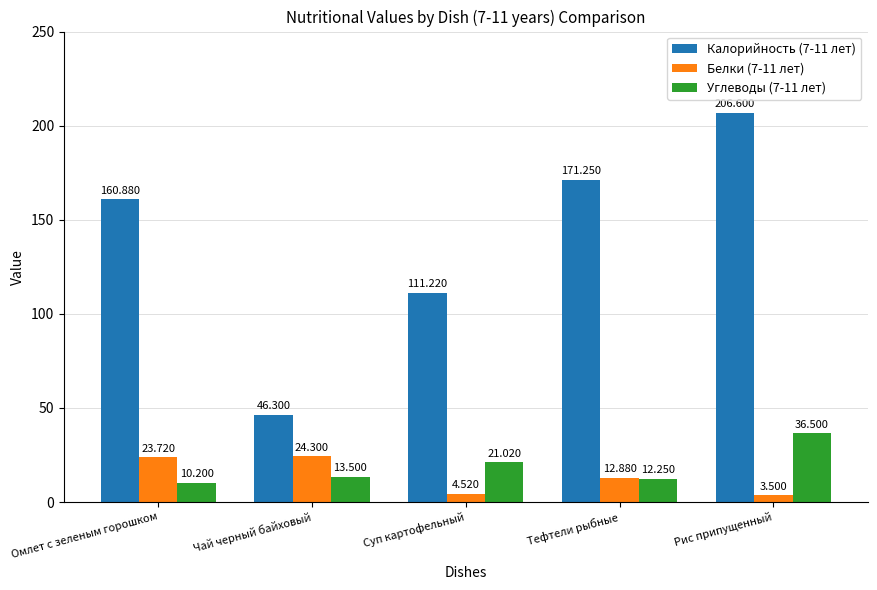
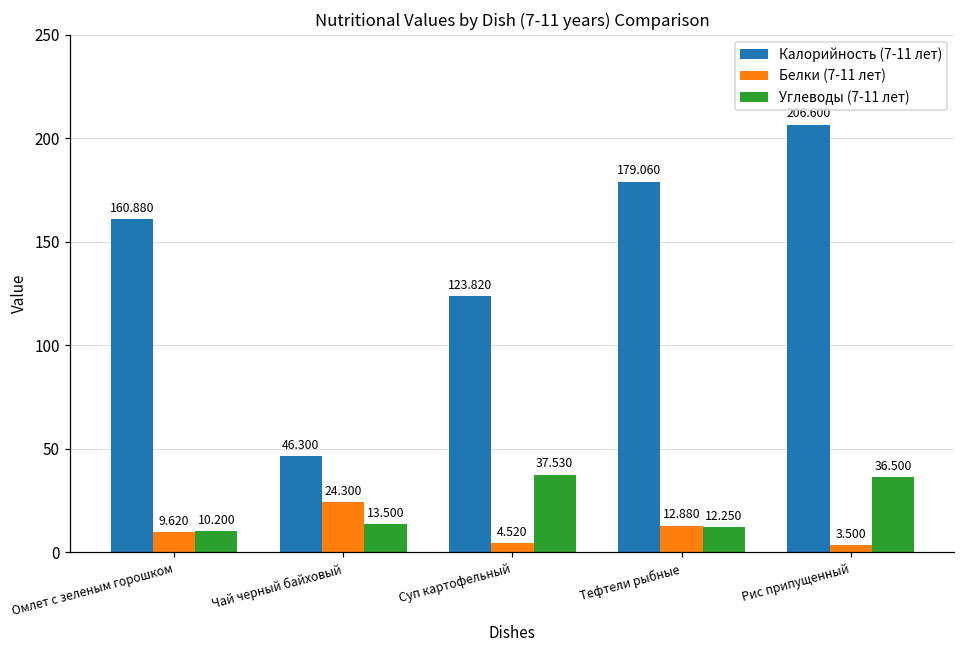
  {
    "Калорийность (7-11 лет)": {
      "Омлет с зеленым горошком": 160.880,
      "Чай черный байховый": 46.300,
-     "Суп картофельный": 111.220,
-     "Тефтели рыбные": 171.250
+     "Суп картофельный": 123.820,
+     "Тефтели рыбные": 179.060
    },
    "Белки (7-11 лет)": {
-     "Омлет с зеленым горошком": 23.720,
+     "Омлет с зеленым горошком": 9.620,
      "Чай черный байховый": 24.300,
      "Суп картофельный": 4.520,
      "Тефтели рыбные": 12.880,
      "Рис припущенный": 3.500
    },
    "Углеводы (7-11 лет)": {
      "Омлет с зеленым горошком": 10.200,
      "Чай черный байховый": 13.500,
-     "Суп картофельный": 21.020,
+     "Суп картофельный": 37.530,
      "Тефтели рыбные": 12.250,
      "Рис припущенный": 36.500
    }
  }
